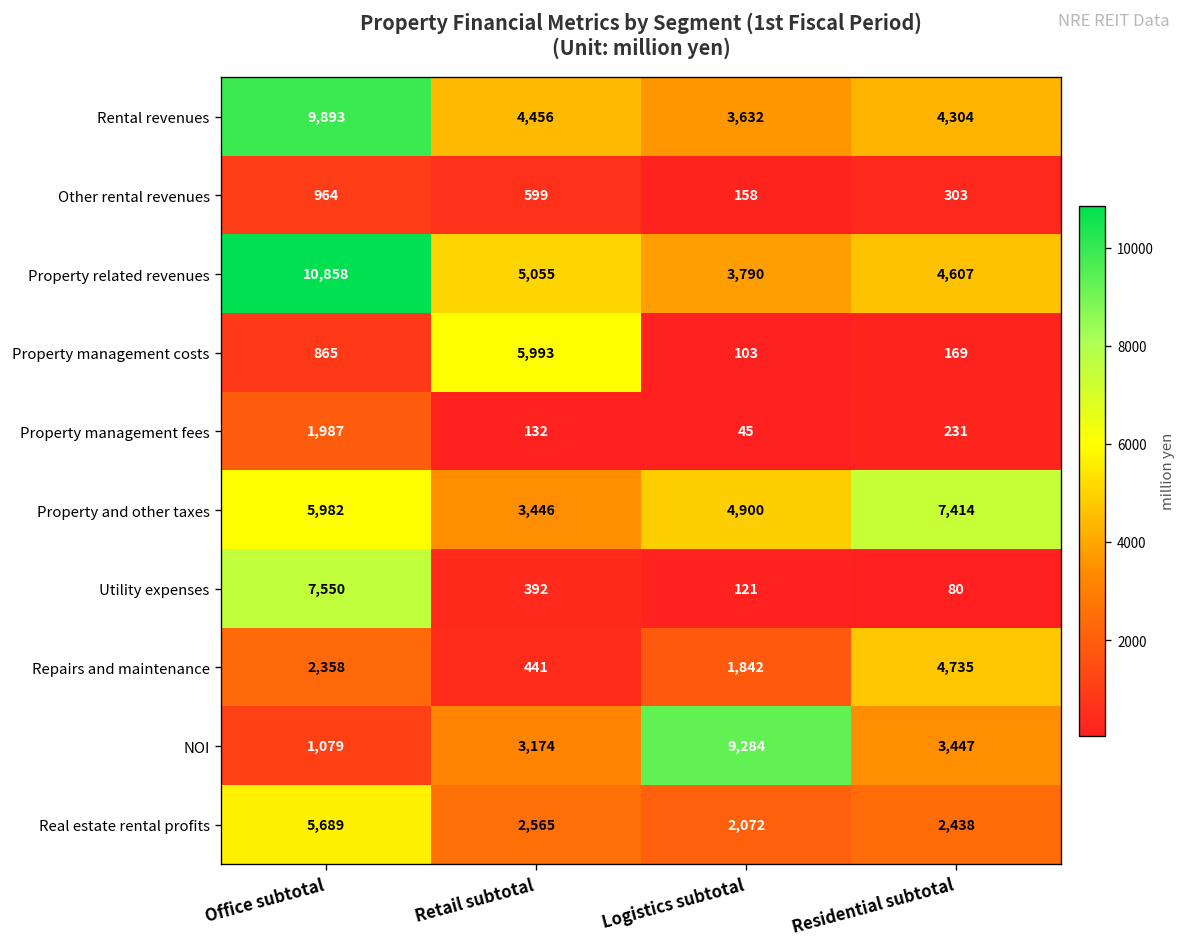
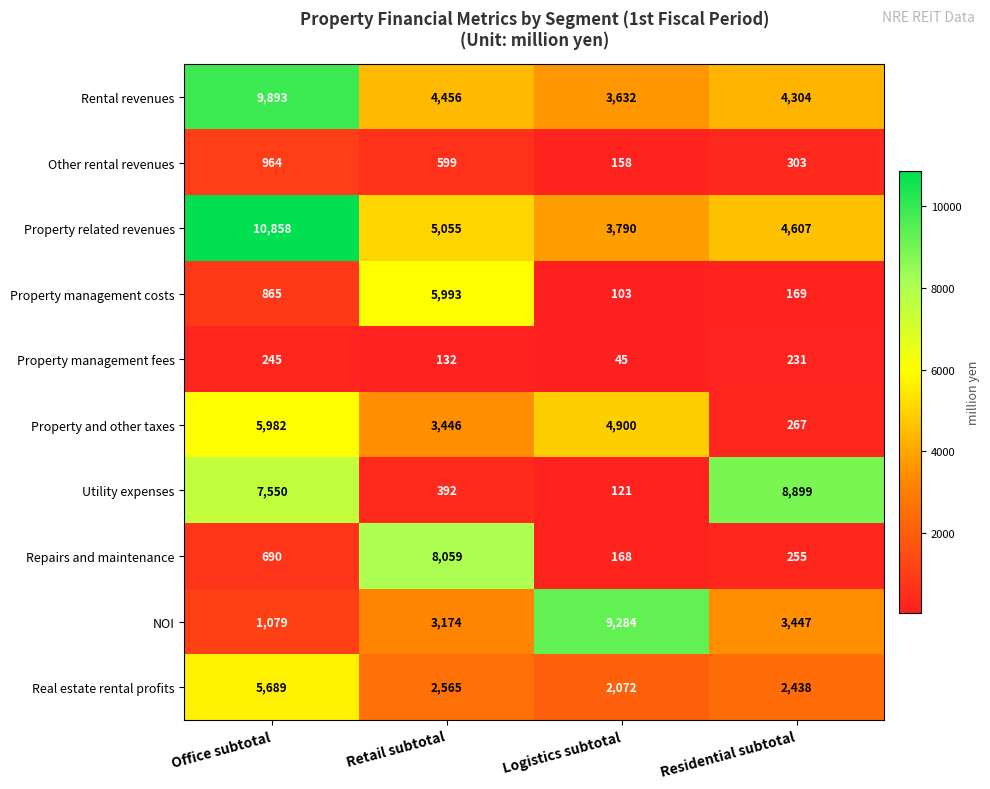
  {
    "Rental revenues": {
      "Office subtotal": "9,893",
      "Retail subtotal": "4,456",
      "Logistics subtotal": "3,632",
      "Residential subtotal": "4,304"
    },
    "Other rental revenues": {
      "Office subtotal": "964",
      "Retail subtotal": "599",
      "Logistics subtotal": "158",
      "Residential subtotal": "303"
    },
    "Property related revenues": {
      "Office subtotal": "10,858",
      "Retail subtotal": "5,055",
      "Logistics subtotal": "3,790",
      "Residential subtotal": "4,607"
    },
    "Property management costs": {
      "Office subtotal": "865",
      "Retail subtotal": "5,993",
      "Logistics subtotal": "103",
      "Residential subtotal": "169"
    },
    "Property management fees": {
-     "Office subtotal": "1,987",
+     "Office subtotal": "245",
      "Retail subtotal": "132",
      "Logistics subtotal": "45",
      "Residential subtotal": "231"
    },
    "Property and other taxes": {
      "Office subtotal": "5,982",
      "Retail subtotal": "3,446",
      "Logistics subtotal": "4,900",
-     "Residential subtotal": "7,414"
+     "Residential subtotal": "267"
    },
    "Utility expenses": {
      "Office subtotal": "7,550",
      "Retail subtotal": "392",
      "Logistics subtotal": "121",
-     "Residential subtotal": "80"
+     "Residential subtotal": "8,899"
    },
    "Repairs and maintenance": {
-     "Office subtotal": "2,358",
-     "Retail subtotal": "441",
-     "Logistics subtotal": "1,842",
-     "Residential subtotal": "4,735"
+     "Office subtotal": "690",
+     "Retail subtotal": "8,059",
+     "Logistics subtotal": "168",
+     "Residential subtotal": "255"
    },
    "NOI": {
      "Office subtotal": "1,079",
      "Retail subtotal": "3,174",
      "Logistics subtotal": "9,284",
      "Residential subtotal": "3,447"
    },
    "Real estate rental profits": {
      "Office subtotal": "5,689",
      "Retail subtotal": "2,565",
      "Logistics subtotal": "2,072",
      "Residential subtotal": "2,438"
    }
  }
